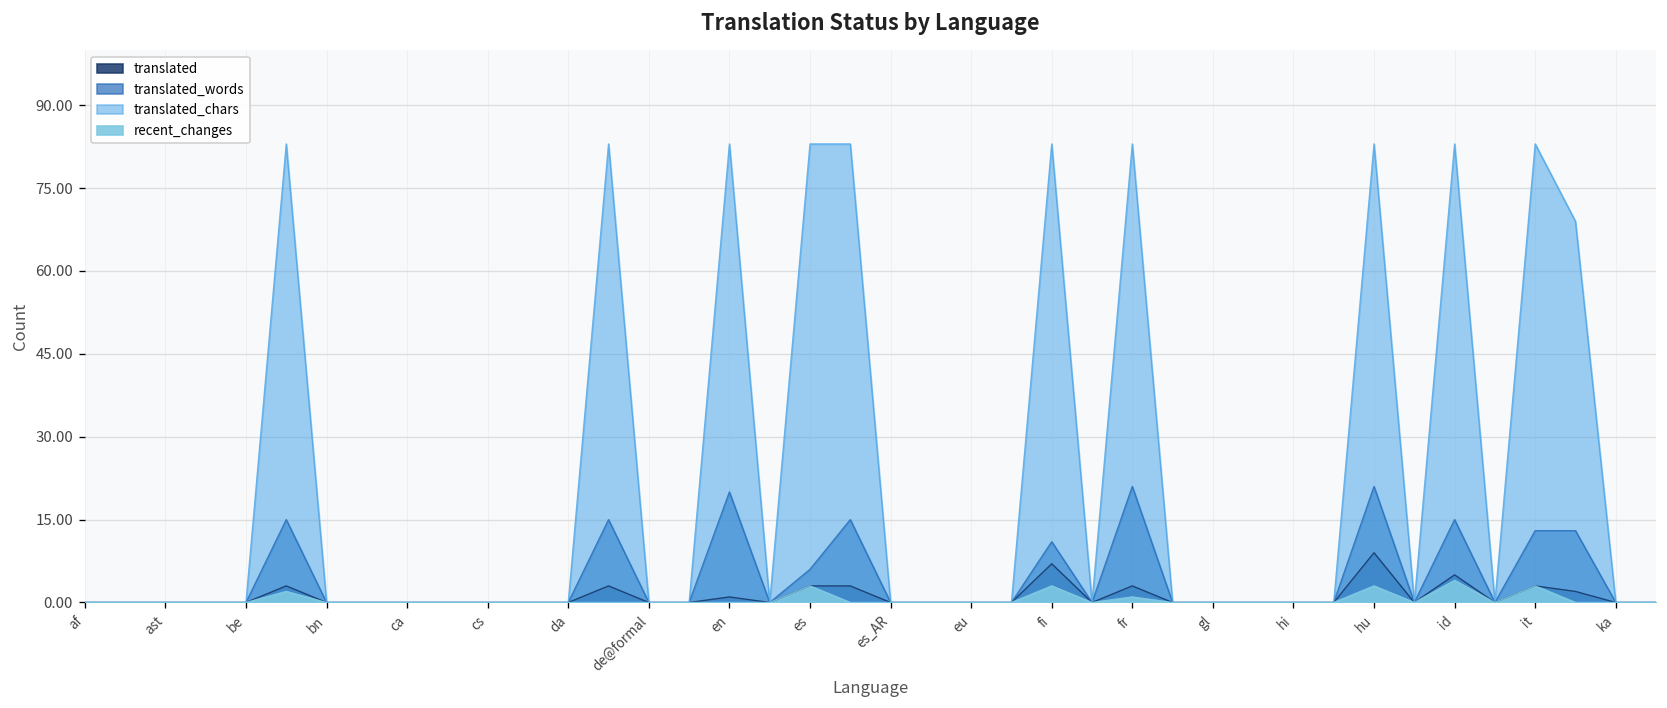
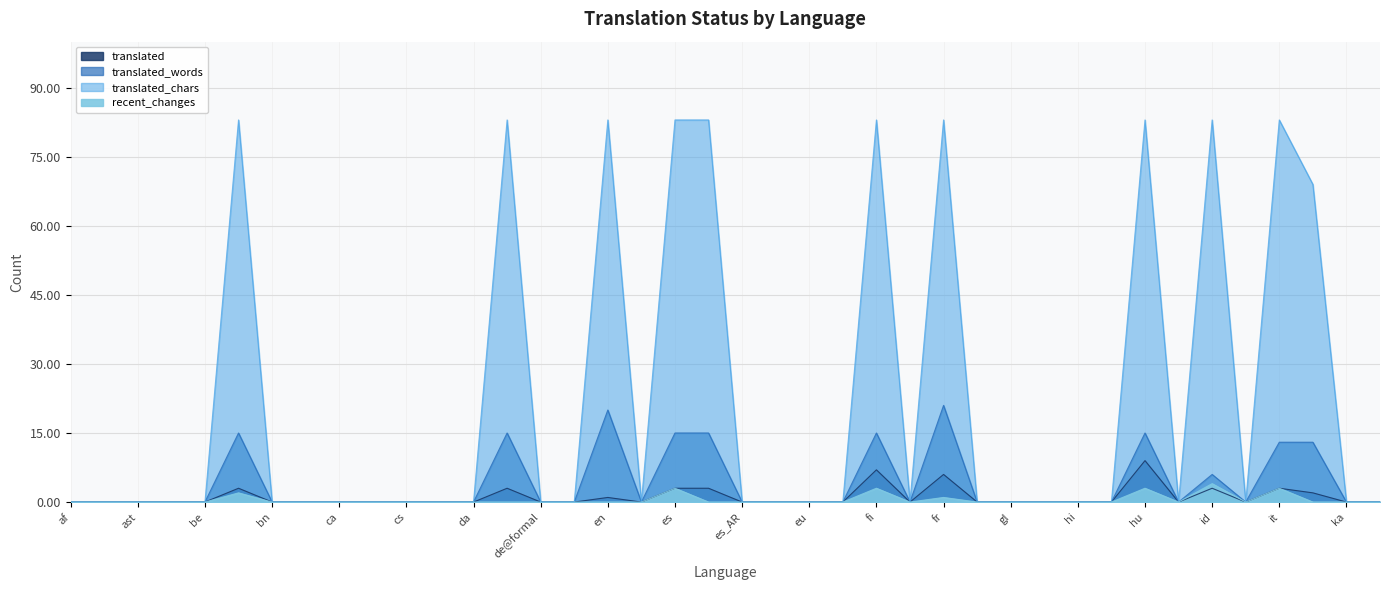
  {
    "translated": {
      "en": 1,
      "fi": 7,
-     "fr": 3,
+     "fr": 6,
      "hu": 9,
-     "id": 5
+     "id": 3
    },
    "translated_words": {
      "en": 20,
-     "es": 6,
-     "fi": 11,
+     "es": 15,
+     "fi": 15,
      "fr": 21,
-     "hu": 21,
-     "id": 15,
+     "hu": 15,
+     "id": 6,
      "it": 13
    }
  }
